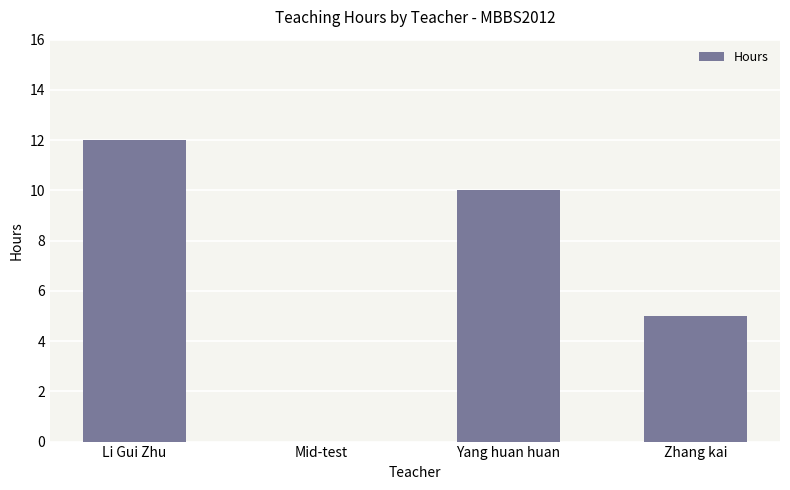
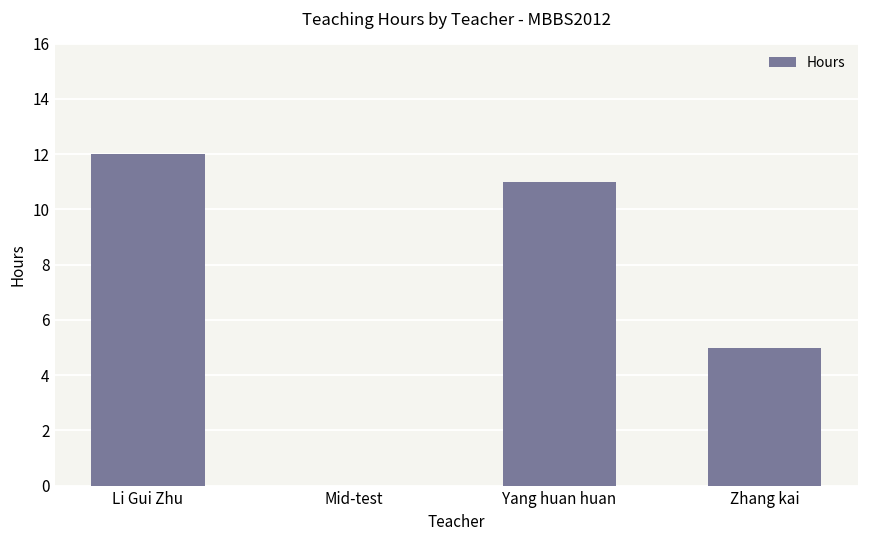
  {
    "Li Gui Zhu": 12,
    "Mid-test": 0,
-   "Yang huan huan": 10,
+   "Yang huan huan": 11,
    "Zhang kai": 5
  }
